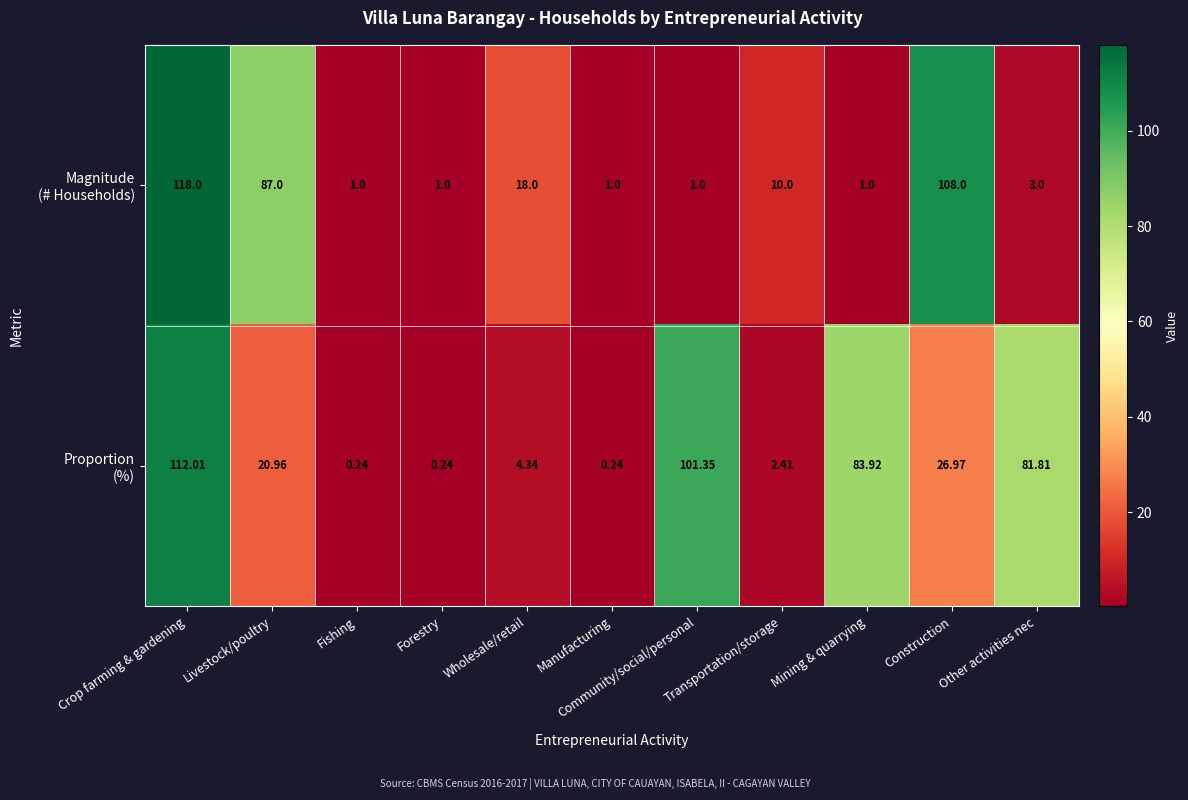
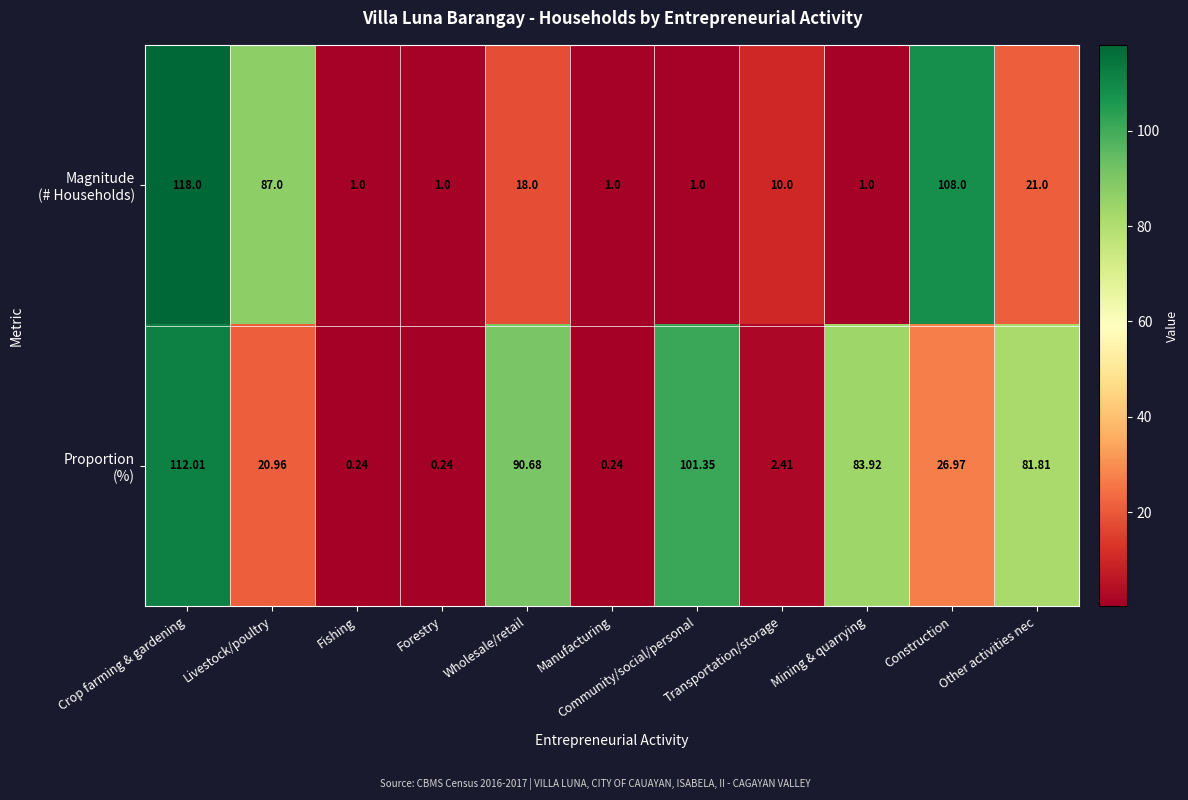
  {
    "Magnitude (# Households)": {
      "Crop farming & gardening": 118.0,
      "Livestock/poultry": 87.0,
      "Fishing": 1.0,
      "Forestry": 1.0,
      "Wholesale/retail": 18.0,
      "Manufacturing": 1.0,
      "Community/social/personal": 1.0,
      "Transportation/storage": 10.0,
      "Mining & quarrying": 1.0,
      "Construction": 108.0,
-     "Other activities nec": 3.0
+     "Other activities nec": 21.0
    },
    "Proportion (%)": {
      "Crop farming & gardening": 112.01,
      "Livestock/poultry": 20.96,
      "Fishing": 0.24,
      "Forestry": 0.24,
-     "Wholesale/retail": 4.34,
+     "Wholesale/retail": 90.68,
      "Manufacturing": 0.24,
      "Community/social/personal": 101.35,
      "Transportation/storage": 2.41,
      "Mining & quarrying": 83.92,
      "Construction": 26.97,
      "Other activities nec": 81.81
    }
  }
